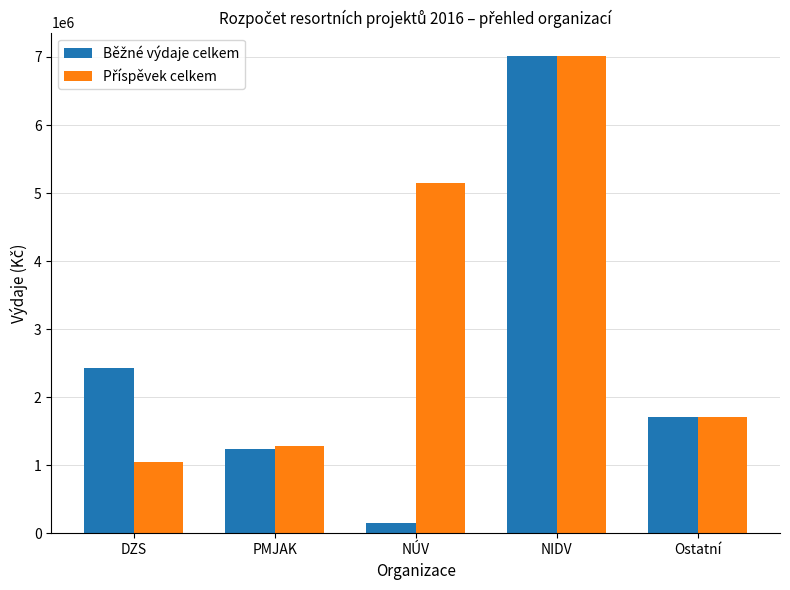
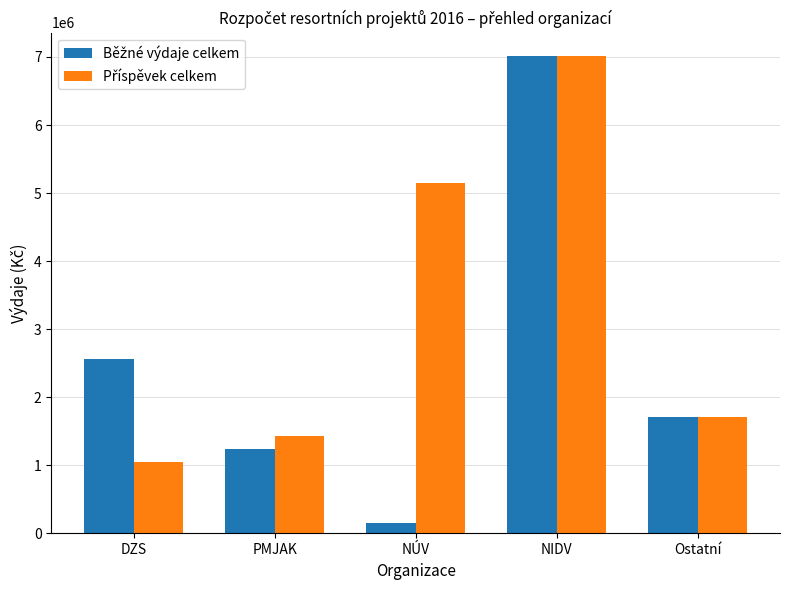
  {
    "Běžné výdaje celkem": {
-     "DZS": 2400000,
+     "DZS": 2600000,
      "PMJAK": 1200000,
      "NÚV": 200000,
      "NIDV": 7000000,
      "Ostatní": 1700000
    },
    "Příspěvek celkem": {
      "DZS": 1000000,
-     "PMJAK": 1300000,
+     "PMJAK": 1400000,
      "NÚV": 5100000,
      "NIDV": 7000000,
      "Ostatní": 1700000
    }
  }
